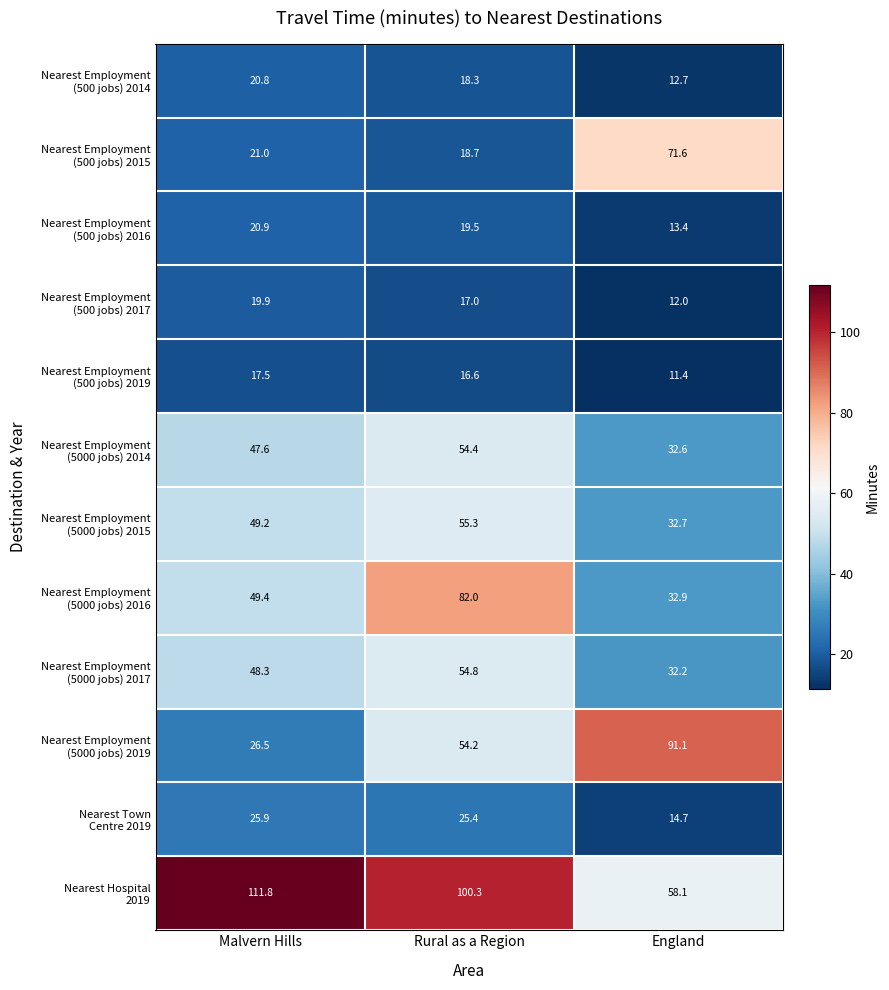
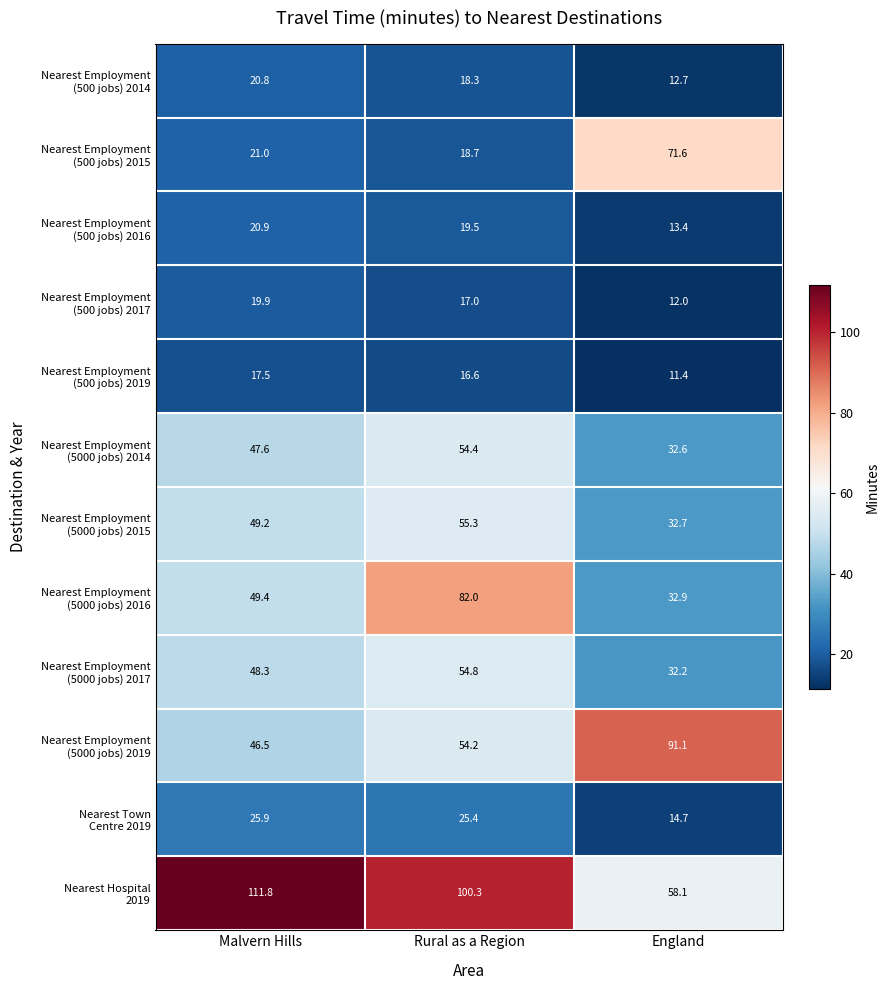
  {
    "Nearest Employment (500 jobs) 2014": {
      "Malvern Hills": 20.8,
      "Rural as a Region": 18.3,
      "England": 12.7
    },
    "Nearest Employment (500 jobs) 2015": {
      "Malvern Hills": 21.0,
      "Rural as a Region": 18.7,
      "England": 71.6
    },
    "Nearest Employment (500 jobs) 2016": {
      "Malvern Hills": 20.9,
      "Rural as a Region": 19.5,
      "England": 13.4
    },
    "Nearest Employment (500 jobs) 2017": {
      "Malvern Hills": 19.9,
      "Rural as a Region": 17.0,
      "England": 12.0
    },
    "Nearest Employment (500 jobs) 2019": {
      "Malvern Hills": 17.5,
      "Rural as a Region": 16.6,
      "England": 11.4
    },
    "Nearest Employment (5000 jobs) 2014": {
      "Malvern Hills": 47.6,
      "Rural as a Region": 54.4,
      "England": 32.6
    },
    "Nearest Employment (5000 jobs) 2015": {
      "Malvern Hills": 49.2,
      "Rural as a Region": 55.3,
      "England": 32.7
    },
    "Nearest Employment (5000 jobs) 2016": {
      "Malvern Hills": 49.4,
      "Rural as a Region": 82.0,
      "England": 32.9
    },
    "Nearest Employment (5000 jobs) 2017": {
      "Malvern Hills": 48.3,
      "Rural as a Region": 54.8,
      "England": 32.2
    },
    "Nearest Employment (5000 jobs) 2019": {
-     "Malvern Hills": 26.5,
+     "Malvern Hills": 46.5,
      "Rural as a Region": 54.2,
      "England": 91.1
    },
    "Nearest Town Centre 2019": {
      "Malvern Hills": 25.9,
      "Rural as a Region": 25.4,
      "England": 14.7
    },
    "Nearest Hospital 2019": {
      "Malvern Hills": 111.8,
      "Rural as a Region": 100.3,
      "England": 58.1
    }
  }
